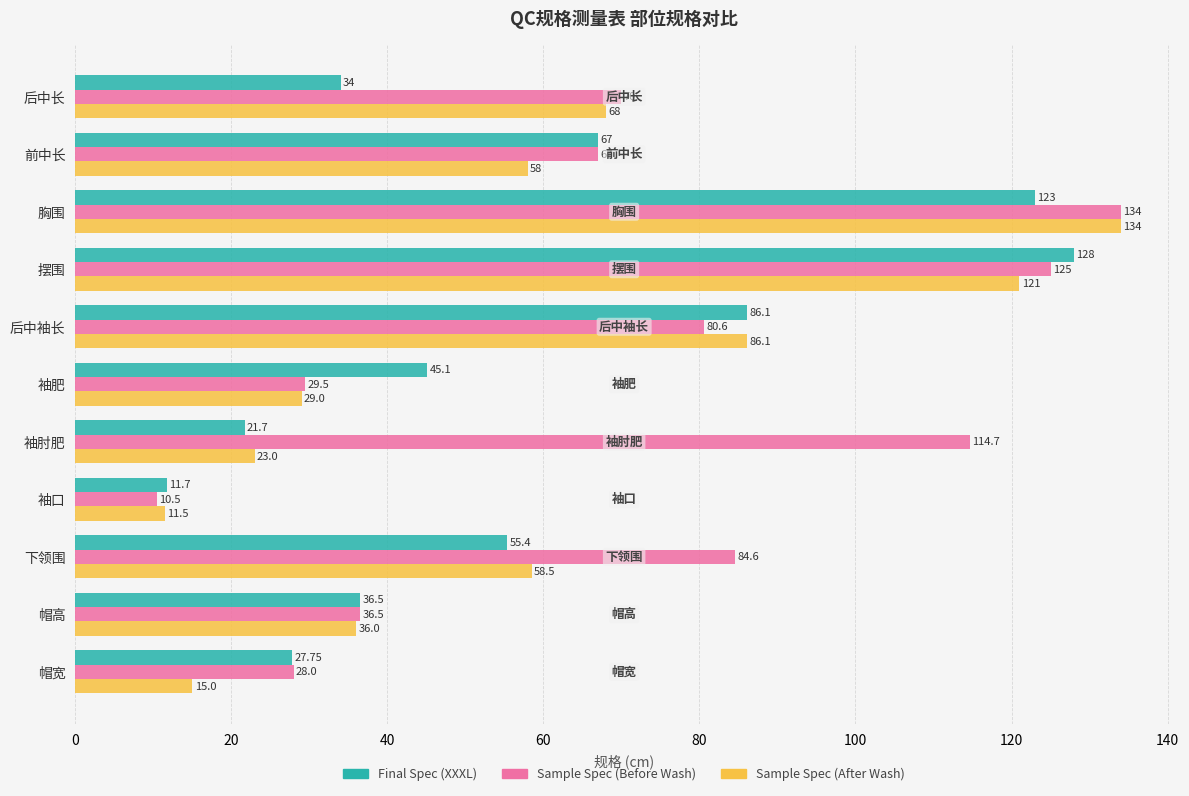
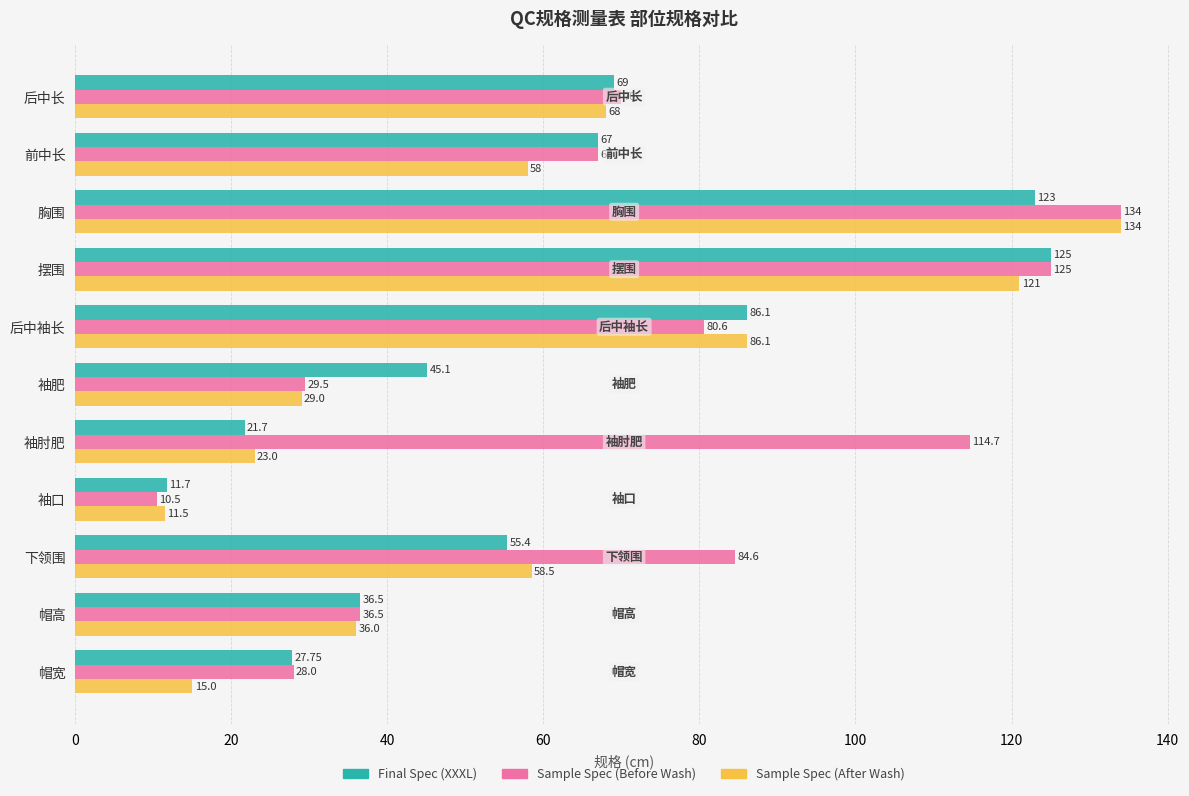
  {
    "Final Spec (XXXL)": {
-     "后中长": 34,
+     "后中长": 69,
      "前中长": 67,
      "胸围": 123,
-     "摆围": 128,
+     "摆围": 125,
      "后中袖长": 86.1,
      "袖肥": 45.1,
      "袖肘肥": 21.7,
      "袖口": 11.7,
      "下领围": 55.4,
      "帽高": 36.5,
      "帽宽": 27.75
    },
    "Sample Spec (Before Wash)": {
      "胸围": 134,
      "摆围": 125,
      "后中袖长": 80.6,
      "袖肥": 29.5,
      "袖肘肥": 114.7,
      "袖口": 10.5,
      "下领围": 84.6,
      "帽高": 36.5,
      "帽宽": 28.0
    },
    "Sample Spec (After Wash)": {
      "后中长": 68,
      "前中长": 58,
      "胸围": 134,
      "摆围": 121,
      "后中袖长": 86.1,
      "袖肥": 29.0,
      "袖肘肥": 23.0,
      "袖口": 11.5,
      "下领围": 58.5,
      "帽高": 36.0,
      "帽宽": 15.0
    }
  }
